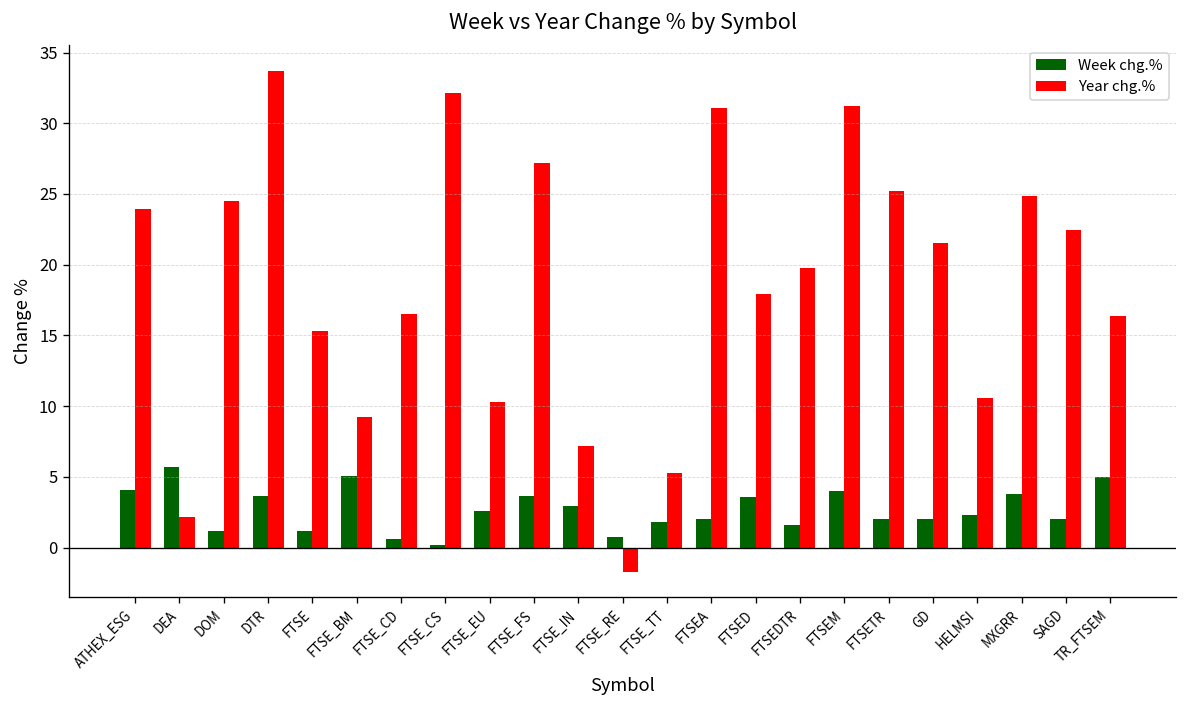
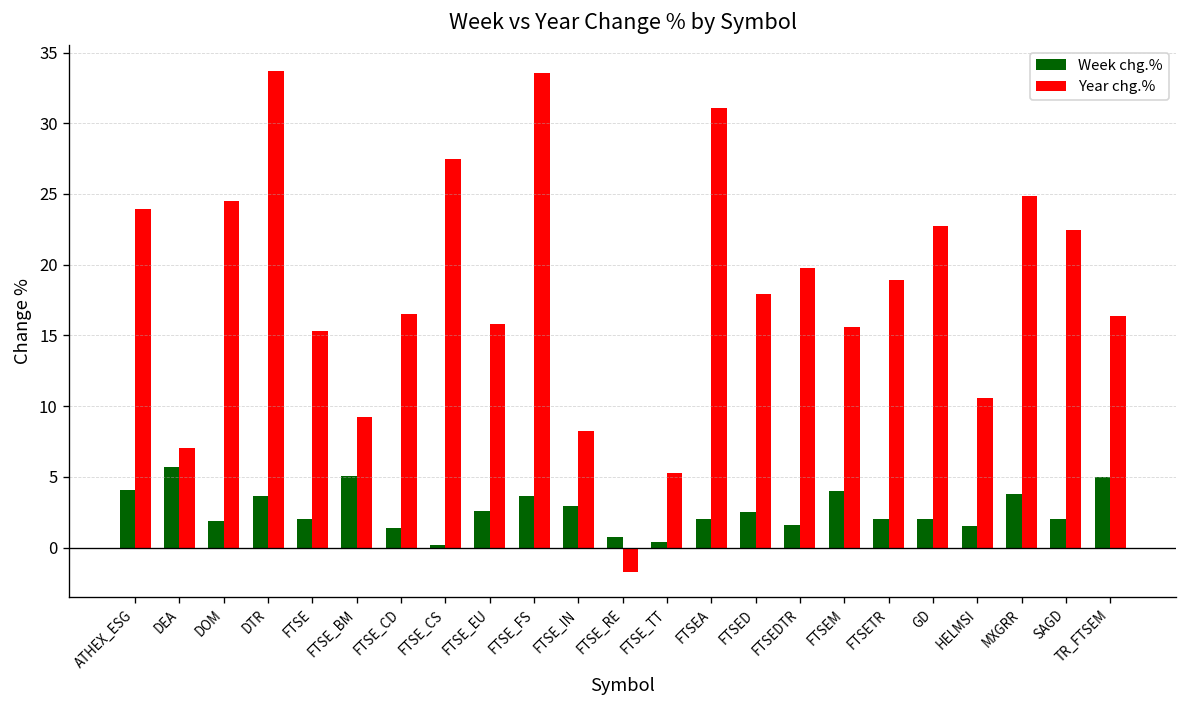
  {
    "Week chg.%": {
      "ATHEX_ESG": 4.1,
      "DEA": 5.7,
-     "DOM": 1.2,
+     "DOM": 1.9,
      "DTR": 3.6,
-     "FTSE": 1.2,
+     "FTSE": 2.0,
      "FTSE_BM": 5.1,
-     "FTSE_CD": 0.6,
+     "FTSE_CD": 1.4,
      "FTSE_EU": 2.6,
      "FTSE_FS": 3.6,
      "FTSE_IN": 3.0,
      "FTSE_RE": 0.7,
-     "FTSE_TT": 1.8,
+     "FTSE_TT": 0.4,
      "FTSEA": 2.0,
-     "FTSED": 3.6,
+     "FTSED": 2.5,
      "FTSEDTR": 1.6,
      "FTSEM": 4.0,
      "FTSETR": 2.0,
      "GD": 2.0,
-     "HELMSI": 2.3,
+     "HELMSI": 1.5,
      "MXGRR": 3.8,
      "SAGD": 2.0,
      "TR_FTSEM": 5.0
    },
    "Year chg.%": {
      "ATHEX_ESG": 24.0,
-     "DEA": 2.2,
+     "DEA": 7.0,
      "DOM": 24.5,
      "DTR": 33.7,
      "FTSE": 15.3,
      "FTSE_BM": 9.3,
      "FTSE_CD": 16.5,
-     "FTSE_CS": 32.1,
-     "FTSE_EU": 10.3,
-     "FTSE_FS": 27.2,
-     "FTSE_IN": 7.2,
+     "FTSE_CS": 27.5,
+     "FTSE_EU": 15.8,
+     "FTSE_FS": 33.6,
+     "FTSE_IN": 8.2,
      "FTSE_RE": -1.7,
      "FTSE_TT": 5.3,
      "FTSEA": 31.1,
      "FTSED": 17.9,
      "FTSEDTR": 19.7,
-     "FTSEM": 31.2,
-     "FTSETR": 25.2,
-     "GD": 21.5,
+     "FTSEM": 15.6,
+     "FTSETR": 18.9,
+     "GD": 22.7,
      "HELMSI": 10.6,
      "MXGRR": 24.8,
      "SAGD": 22.4,
      "TR_FTSEM": 16.4
    }
  }
